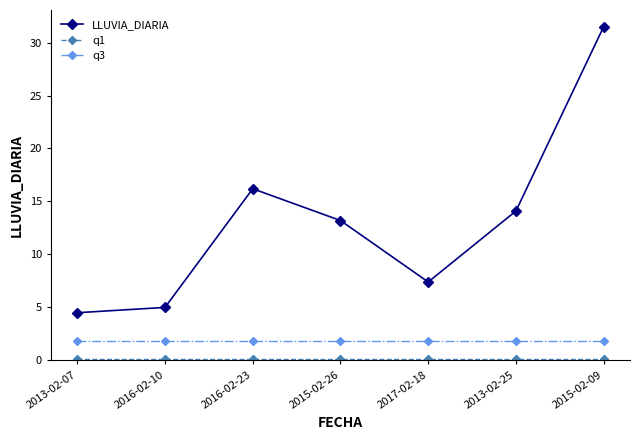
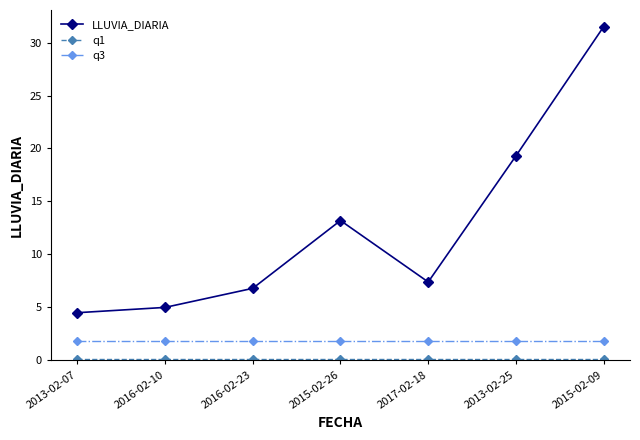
  {
    "LLUVIA_DIARIA": {
      "2013-02-07": 4.5,
      "2016-02-10": 5.0,
-     "2016-02-23": 16.2,
+     "2016-02-23": 6.8,
      "2015-02-26": 13.2,
      "2017-02-18": 7.4,
-     "2013-02-25": 14.1,
+     "2013-02-25": 19.3,
      "2015-02-09": 31.5
    },
    "q1": {
      "2013-02-07": 0.1,
      "2016-02-10": 0.1,
      "2016-02-23": 0.1,
      "2015-02-26": 0.1,
      "2017-02-18": 0.1,
      "2013-02-25": 0.1,
      "2015-02-09": 0.1
    },
    "q3": {
      "2013-02-07": 1.8,
      "2016-02-10": 1.8,
      "2016-02-23": 1.8,
      "2015-02-26": 1.8,
      "2017-02-18": 1.8,
      "2013-02-25": 1.8,
      "2015-02-09": 1.8
    }
  }
